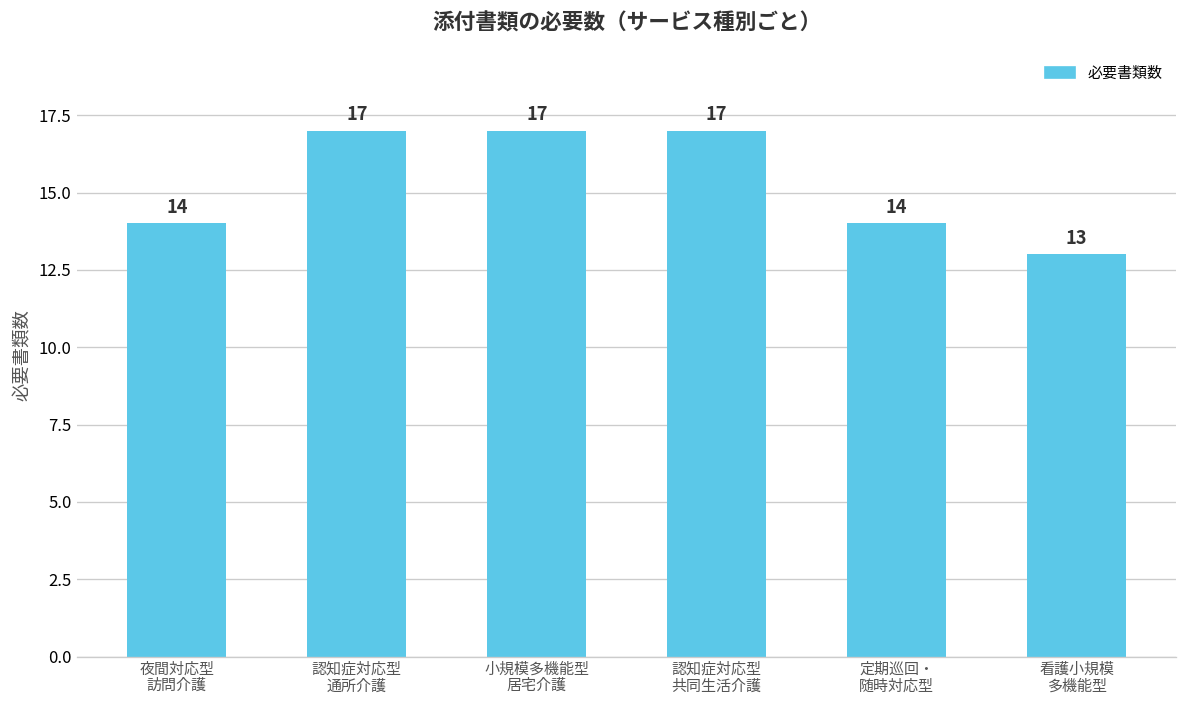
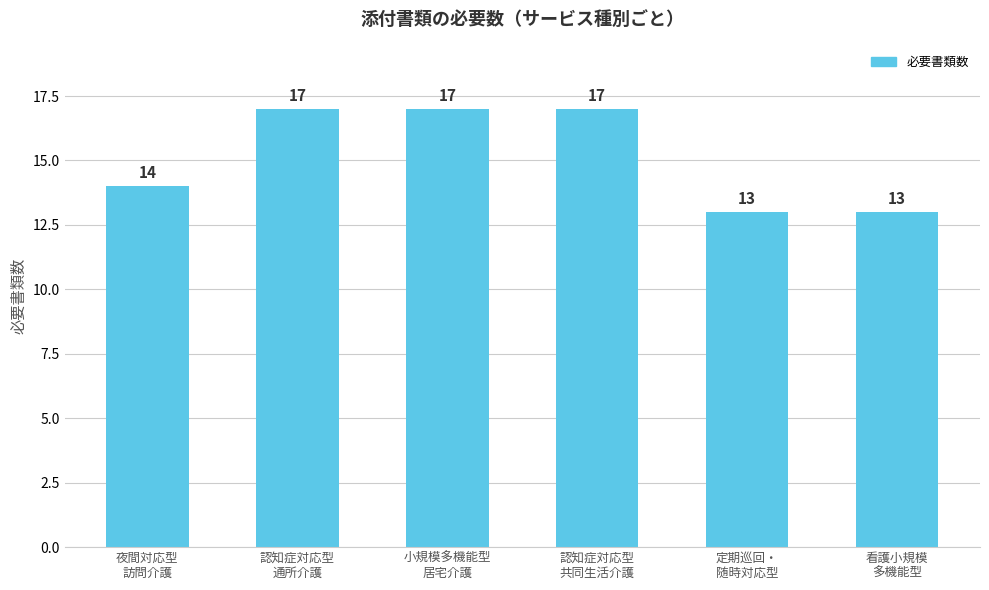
  {
    "夜間対応型 訪問介護": 14,
    "認知症対応型 通所介護": 17,
    "小規模多機能型 居宅介護": 17,
    "認知症対応型 共同生活介護": 17,
-   "定期巡回・ 随時対応型": 14,
+   "定期巡回・ 随時対応型": 13,
    "看護小規模 多機能型": 13
  }
